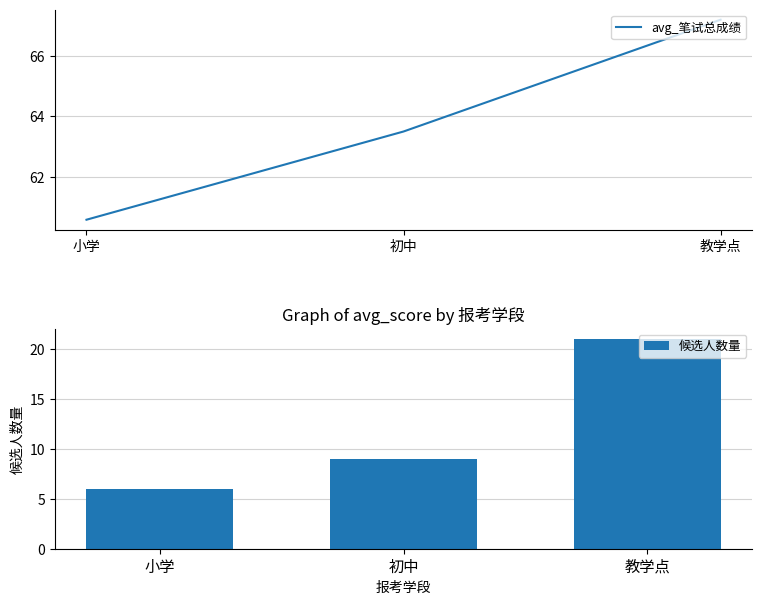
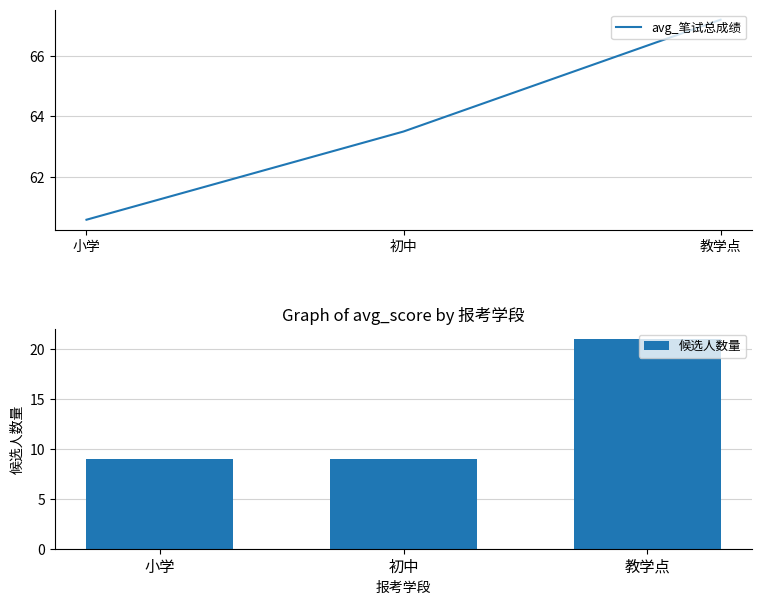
  {
    "Graph of avg_score by 报考学段": {
-     "小学": 6,
+     "小学": 9,
      "初中": 9
    }
  }
